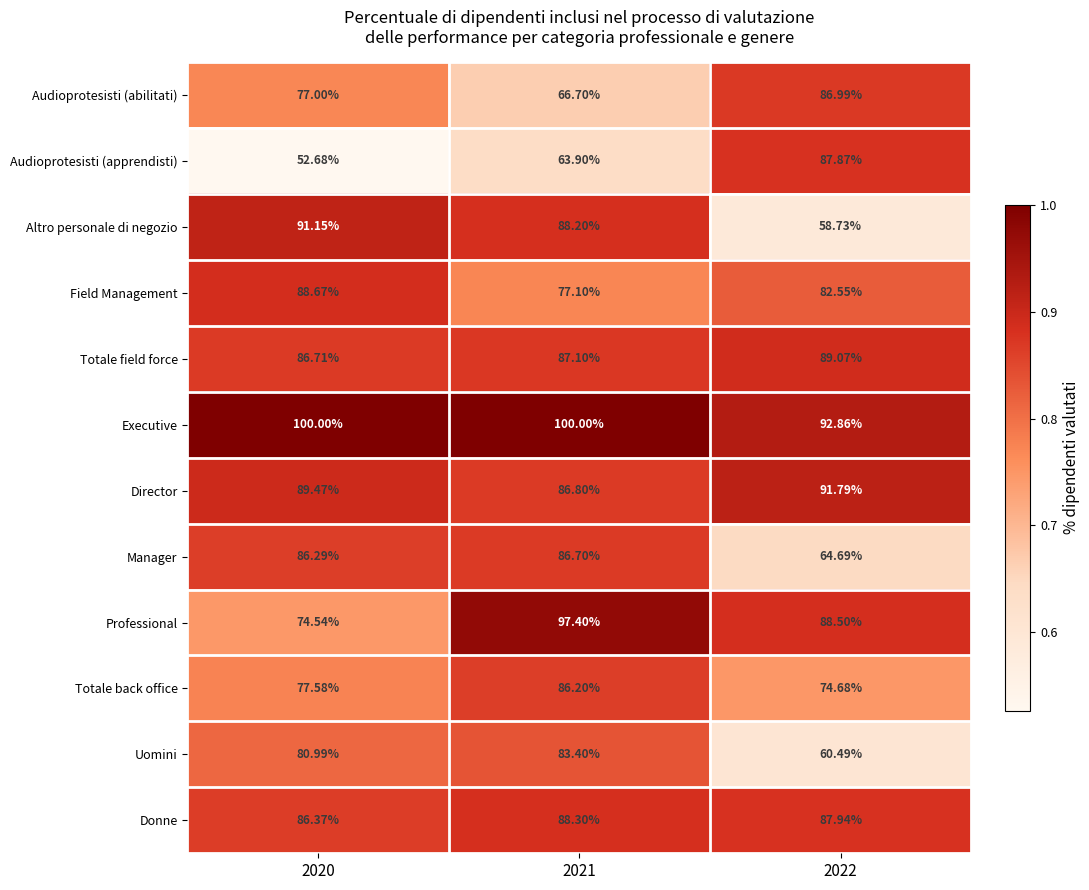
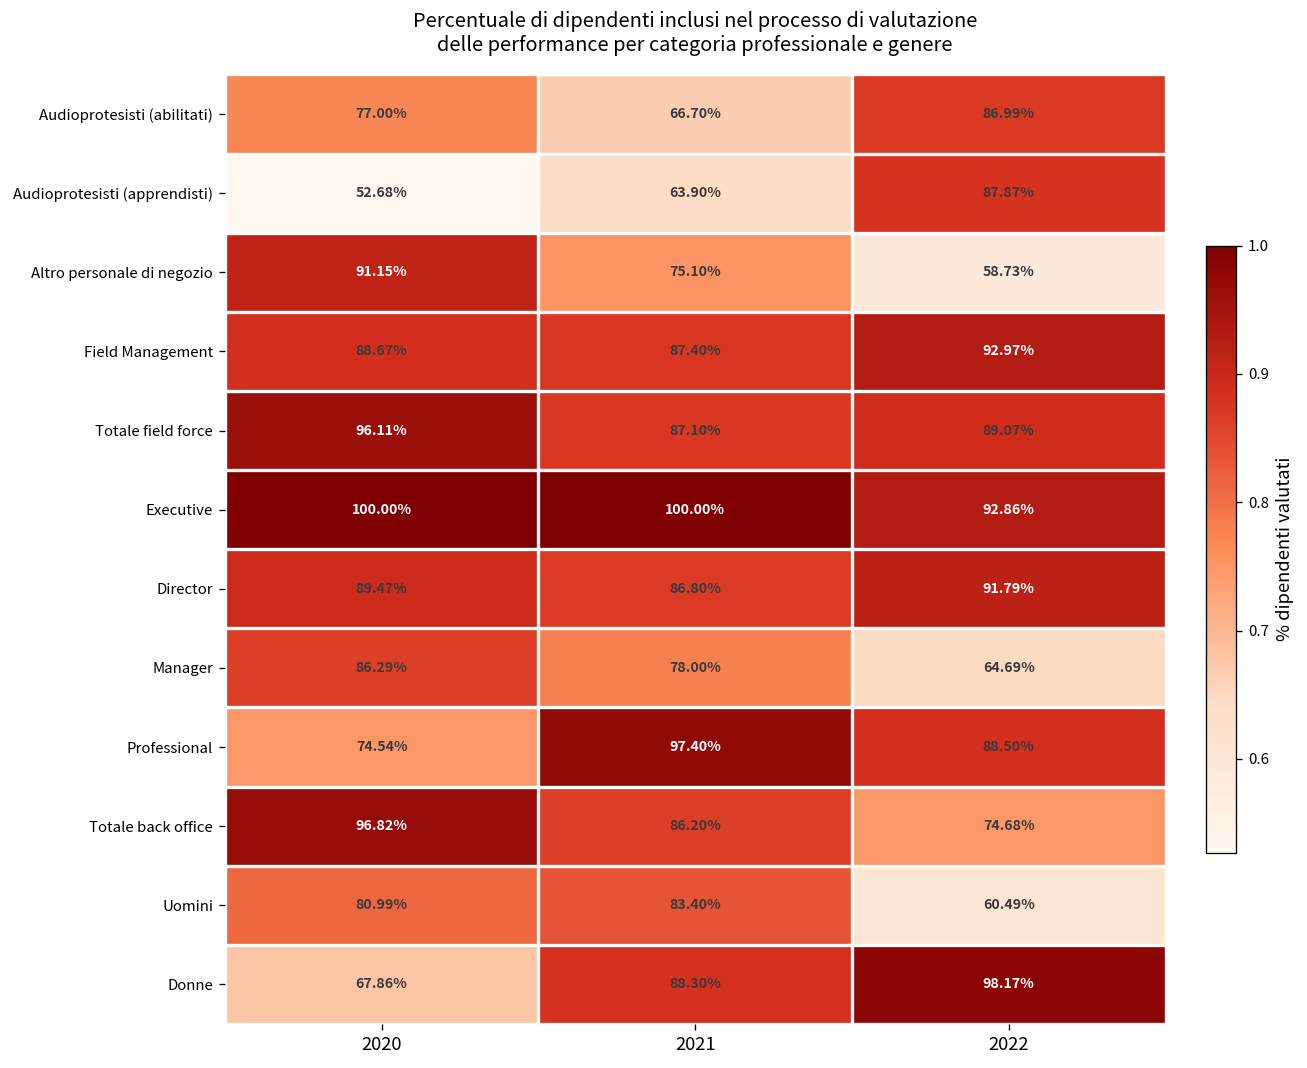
  {
    "Audioprotesisti (abilitati)": {
      "2020": "77.00%",
      "2021": "66.70%",
      "2022": "86.99%"
    },
    "Audioprotesisti (apprendisti)": {
      "2020": "52.68%",
      "2021": "63.90%",
      "2022": "87.87%"
    },
    "Altro personale di negozio": {
      "2020": "91.15%",
-     "2021": "88.20%",
+     "2021": "75.10%",
      "2022": "58.73%"
    },
    "Field Management": {
      "2020": "88.67%",
-     "2021": "77.10%",
-     "2022": "82.55%"
+     "2021": "87.40%",
+     "2022": "92.97%"
    },
    "Totale field force": {
-     "2020": "86.71%",
+     "2020": "96.11%",
      "2021": "87.10%",
      "2022": "89.07%"
    },
    "Executive": {
      "2020": "100.00%",
      "2021": "100.00%",
      "2022": "92.86%"
    },
    "Director": {
      "2020": "89.47%",
      "2021": "86.80%",
      "2022": "91.79%"
    },
    "Manager": {
      "2020": "86.29%",
-     "2021": "86.70%",
+     "2021": "78.00%",
      "2022": "64.69%"
    },
    "Professional": {
      "2020": "74.54%",
      "2021": "97.40%",
      "2022": "88.50%"
    },
    "Totale back office": {
-     "2020": "77.58%",
+     "2020": "96.82%",
      "2021": "86.20%",
      "2022": "74.68%"
    },
    "Uomini": {
      "2020": "80.99%",
      "2021": "83.40%",
      "2022": "60.49%"
    },
    "Donne": {
-     "2020": "86.37%",
+     "2020": "67.86%",
      "2021": "88.30%",
-     "2022": "87.94%"
+     "2022": "98.17%"
    }
  }
